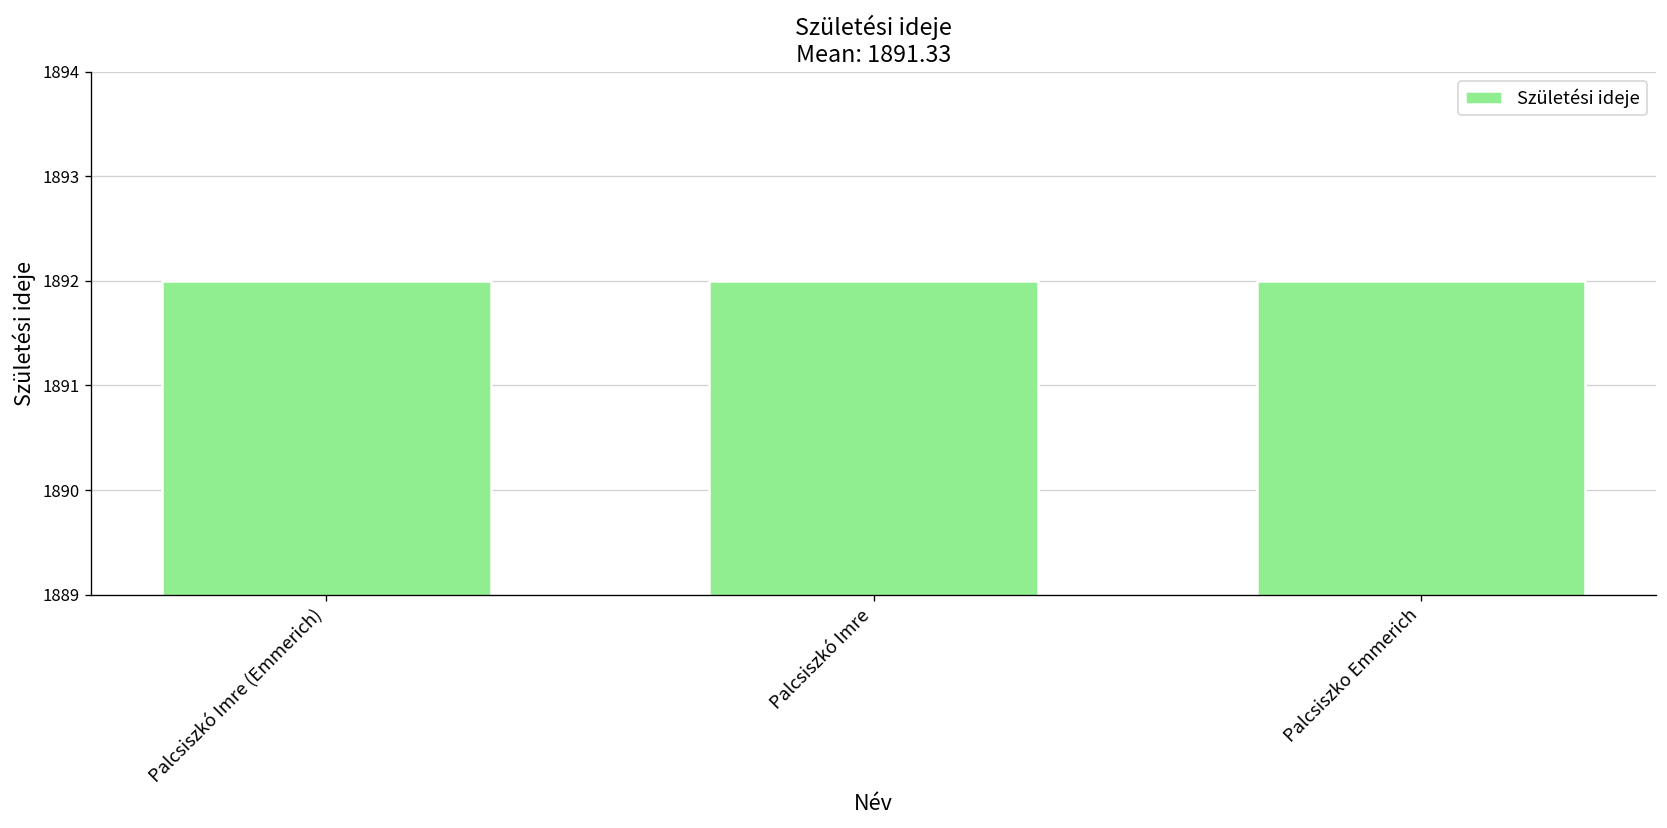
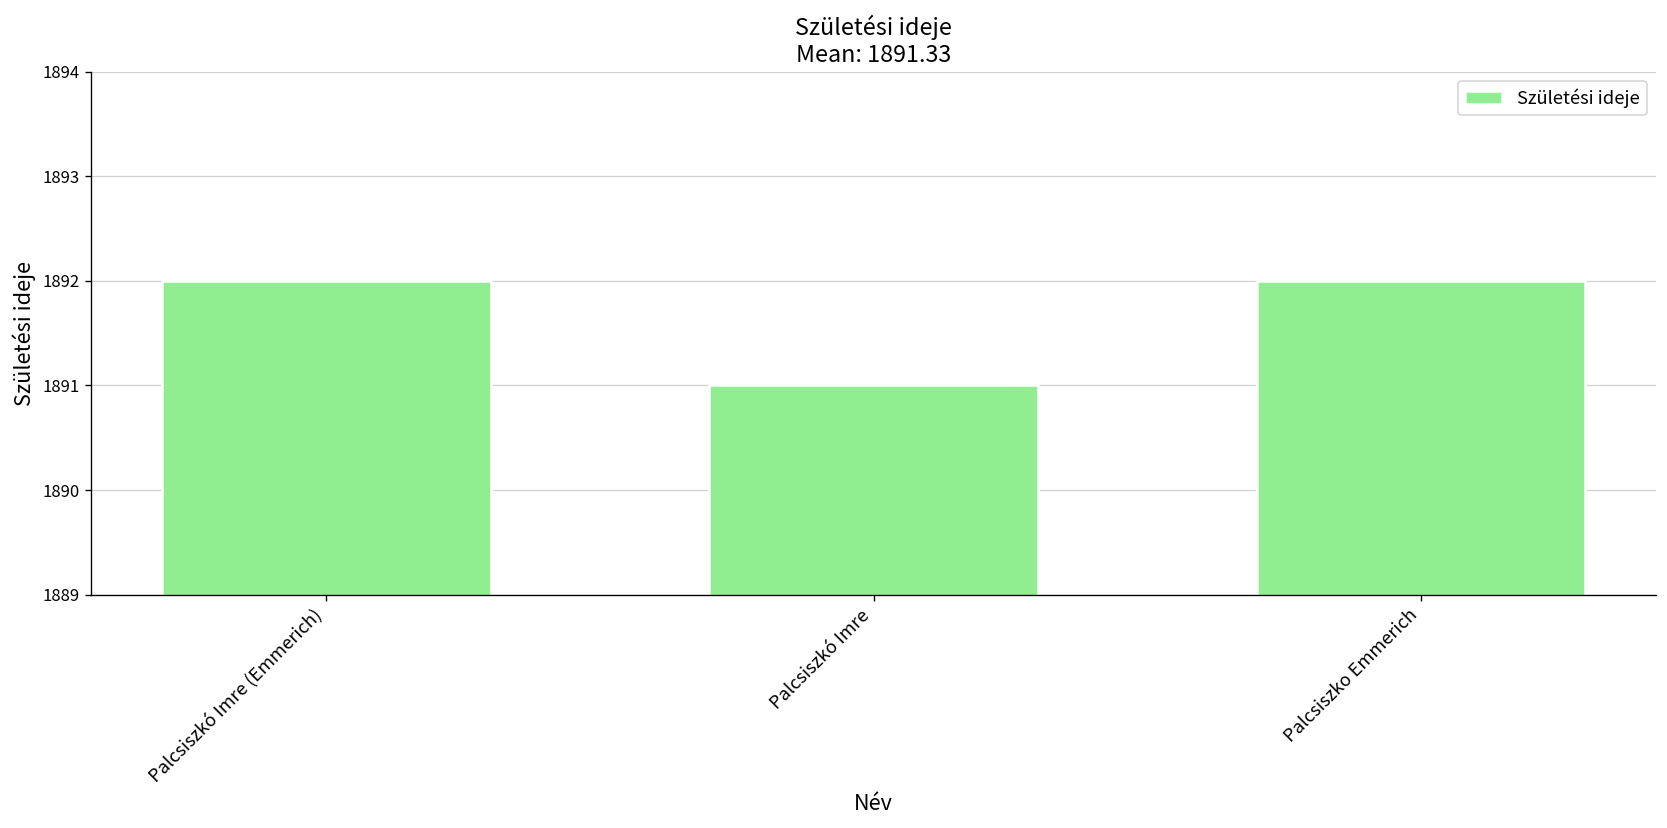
  {
    "Palcsiszkó Imre (Emmerich)": 1892,
-   "Palcsiszkó Imre": 1892,
+   "Palcsiszkó Imre": 1891,
    "Palcsiszko Emmerich": 1892
  }
